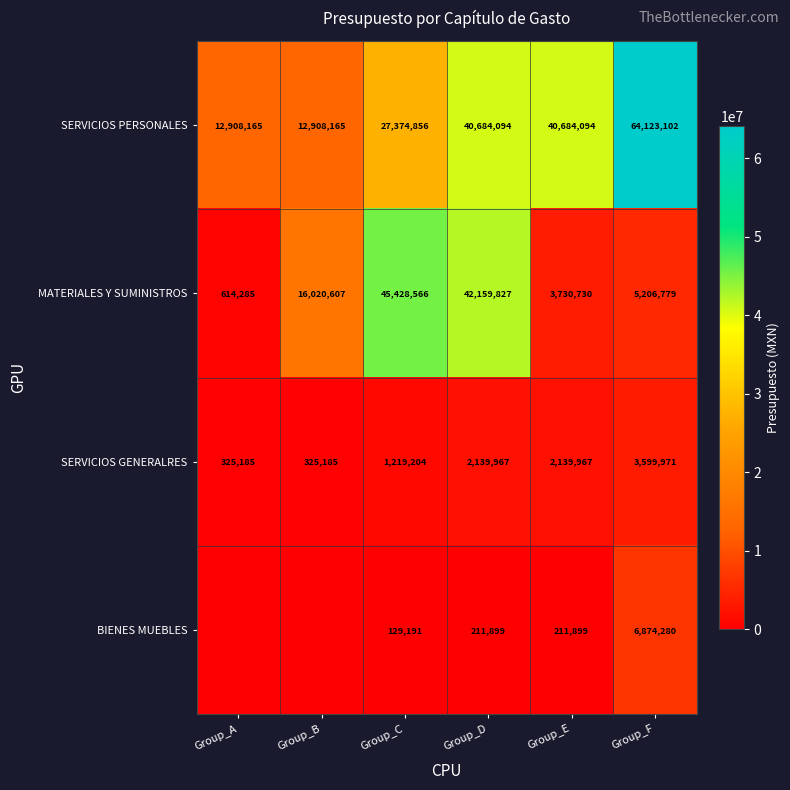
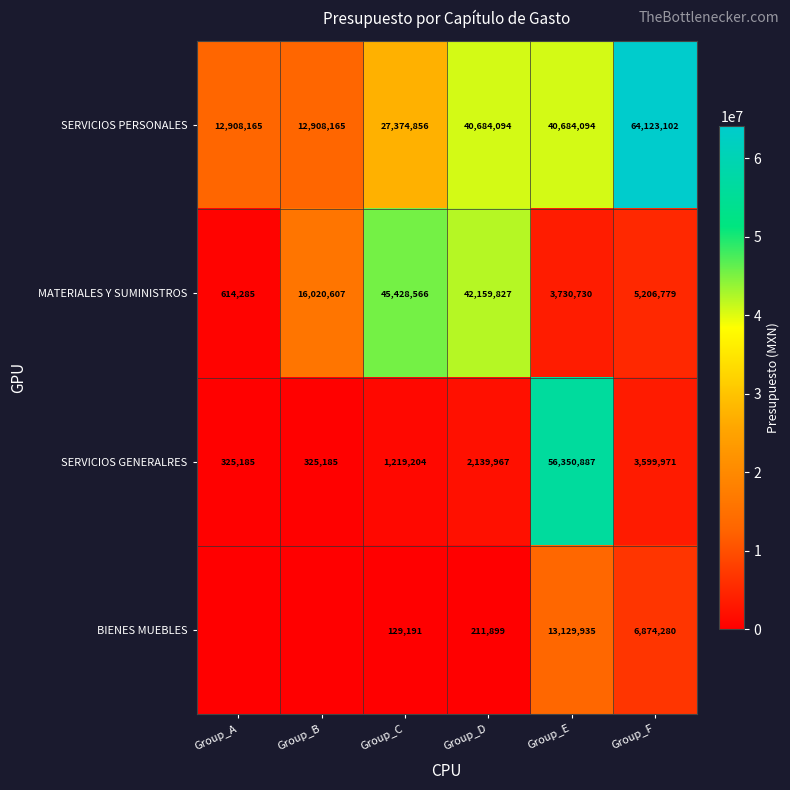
  {
    "SERVICIOS PERSONALES": {
      "Group_A": "12,908,165",
      "Group_B": "12,908,165",
      "Group_C": "27,374,856",
      "Group_D": "40,684,094",
      "Group_E": "40,684,094",
      "Group_F": "64,123,102"
    },
    "MATERIALES Y SUMINISTROS": {
      "Group_A": "614,285",
      "Group_B": "16,020,607",
      "Group_C": "45,428,566",
      "Group_D": "42,159,827",
      "Group_E": "3,730,730",
      "Group_F": "5,206,779"
    },
    "SERVICIOS GENERALRES": {
      "Group_A": "325,185",
      "Group_B": "325,185",
      "Group_C": "1,219,204",
      "Group_D": "2,139,967",
-     "Group_E": "2,139,967",
+     "Group_E": "56,350,887",
      "Group_F": "3,599,971"
    },
    "BIENES MUEBLES": {
      "Group_C": "129,191",
      "Group_D": "211,899",
-     "Group_E": "211,899",
+     "Group_E": "13,129,935",
      "Group_F": "6,874,280"
    }
  }
